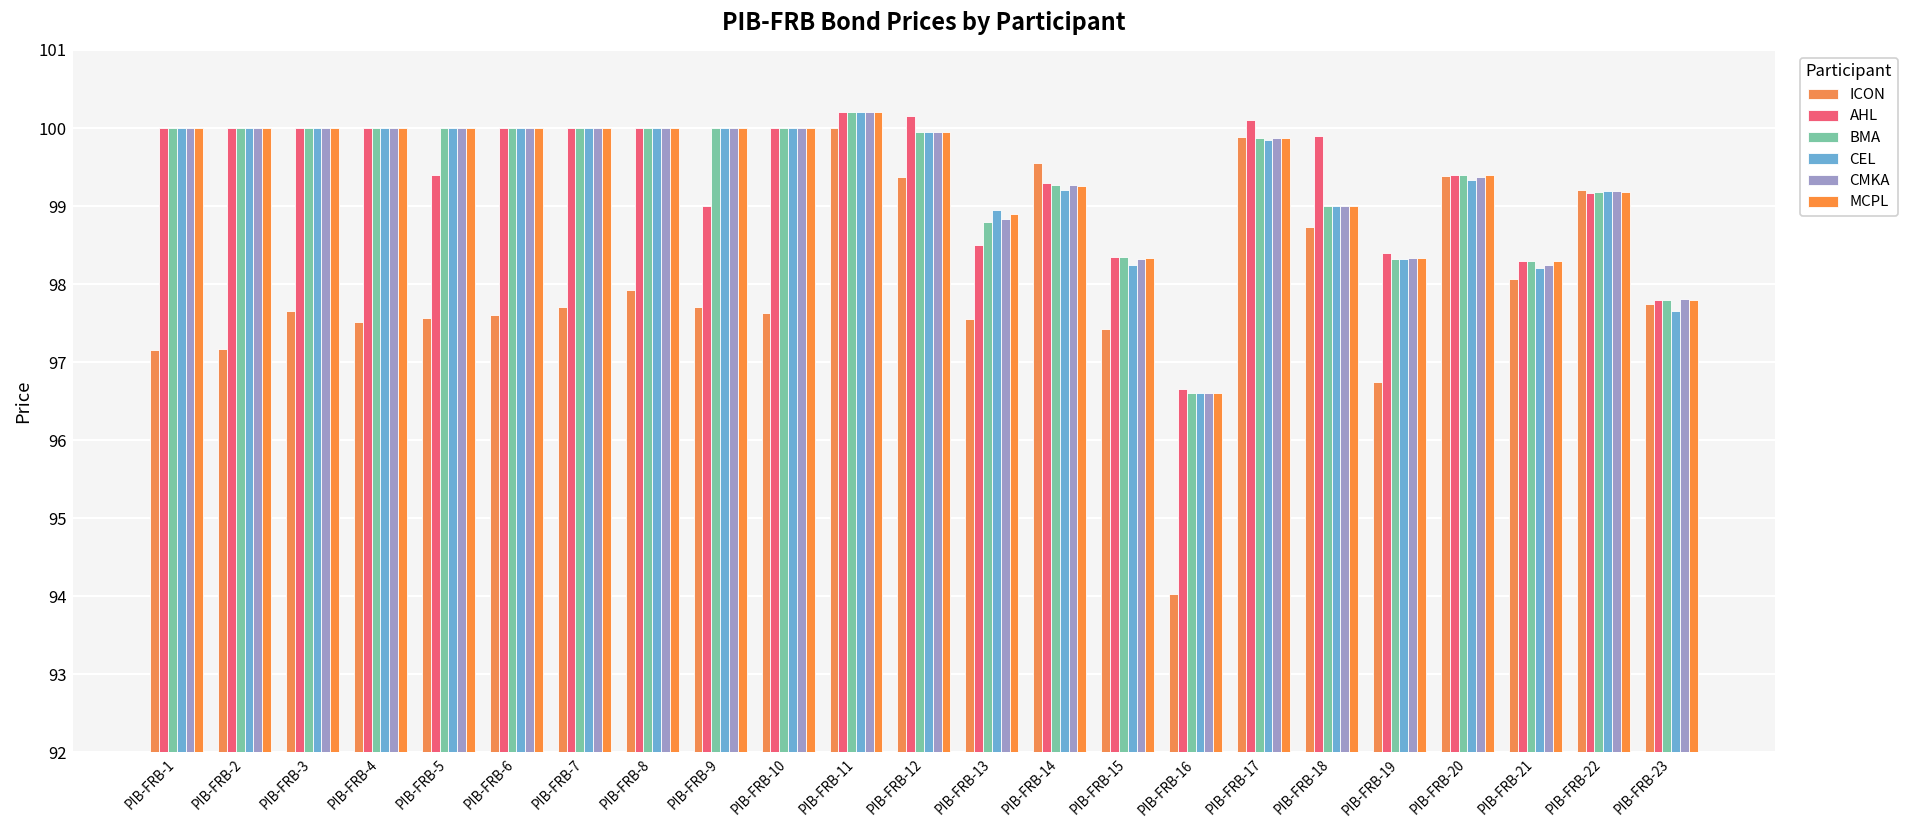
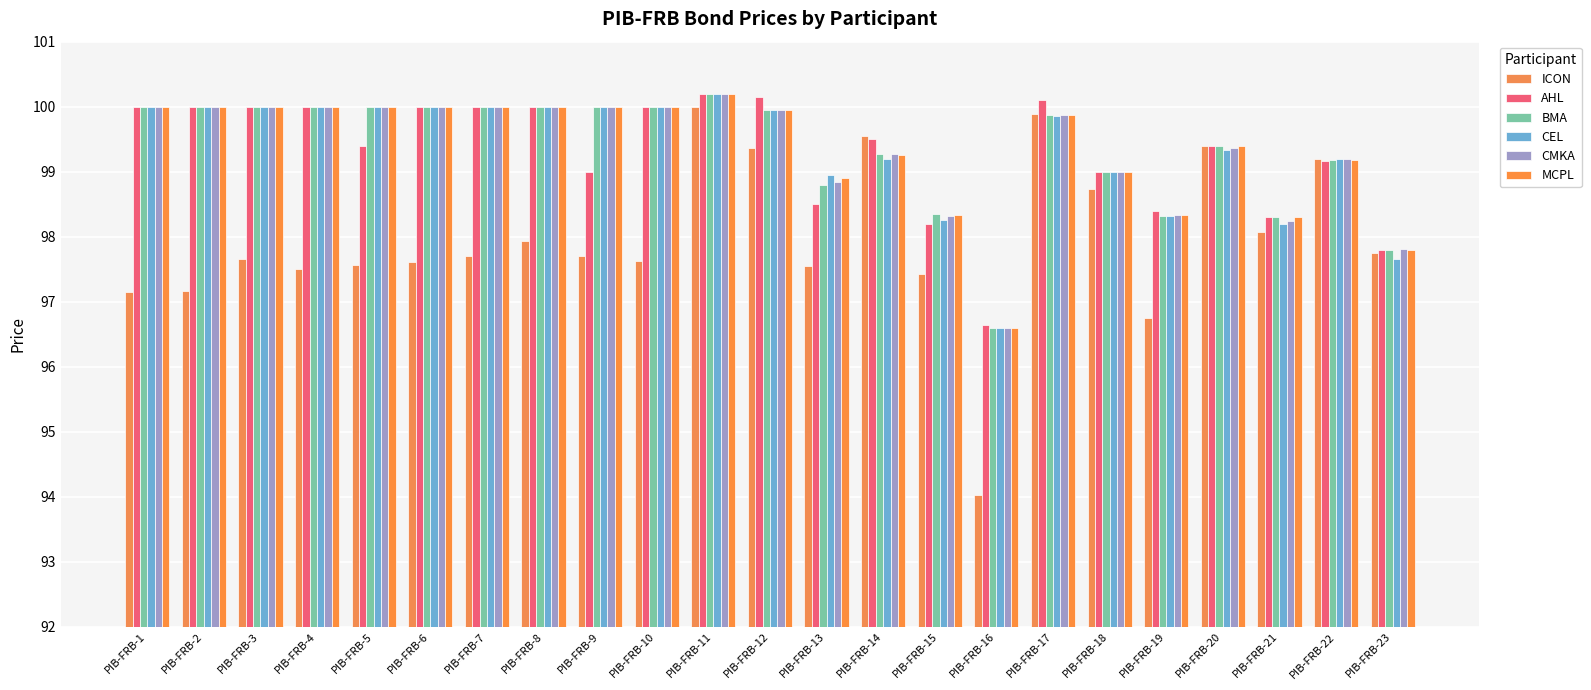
  {
    "AHL": {
      "PIB-FRB-1": 100.0,
      "PIB-FRB-2": 100.0,
      "PIB-FRB-3": 100.0,
      "PIB-FRB-4": 100.0,
      "PIB-FRB-5": 99.4,
      "PIB-FRB-6": 100.0,
      "PIB-FRB-7": 100.0,
      "PIB-FRB-8": 100.0,
      "PIB-FRB-9": 99.0,
      "PIB-FRB-10": 100.0,
      "PIB-FRB-11": 100.2,
      "PIB-FRB-12": 100.2,
      "PIB-FRB-13": 98.5,
-     "PIB-FRB-14": 99.3,
-     "PIB-FRB-15": 98.4,
+     "PIB-FRB-14": 99.5,
+     "PIB-FRB-15": 98.2,
      "PIB-FRB-16": 96.7,
      "PIB-FRB-17": 100.1,
-     "PIB-FRB-18": 99.9,
+     "PIB-FRB-18": 99.0,
      "PIB-FRB-19": 98.4,
      "PIB-FRB-20": 99.4,
      "PIB-FRB-21": 98.3,
      "PIB-FRB-22": 99.2,
      "PIB-FRB-23": 97.8
    }
  }
